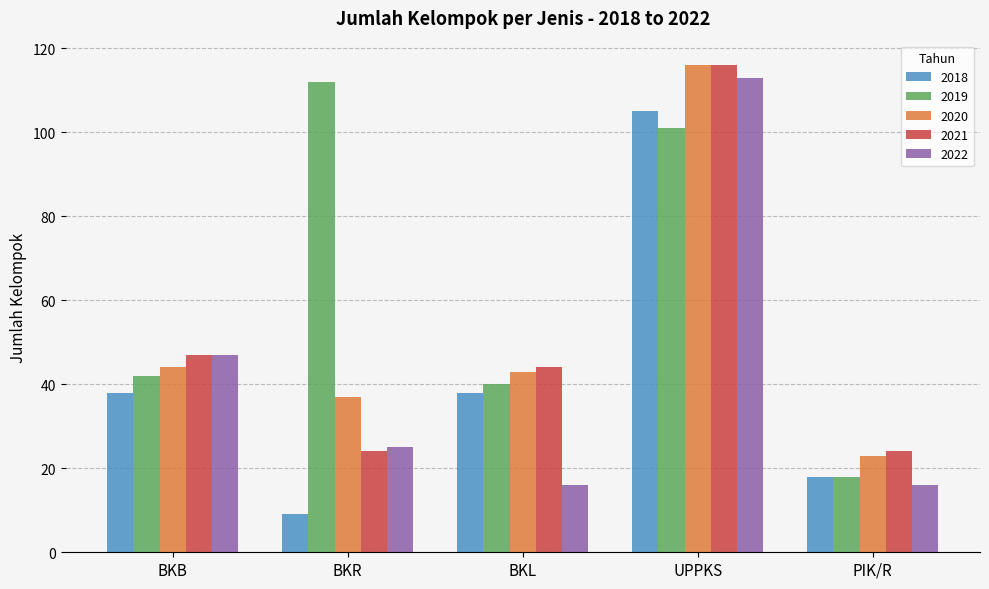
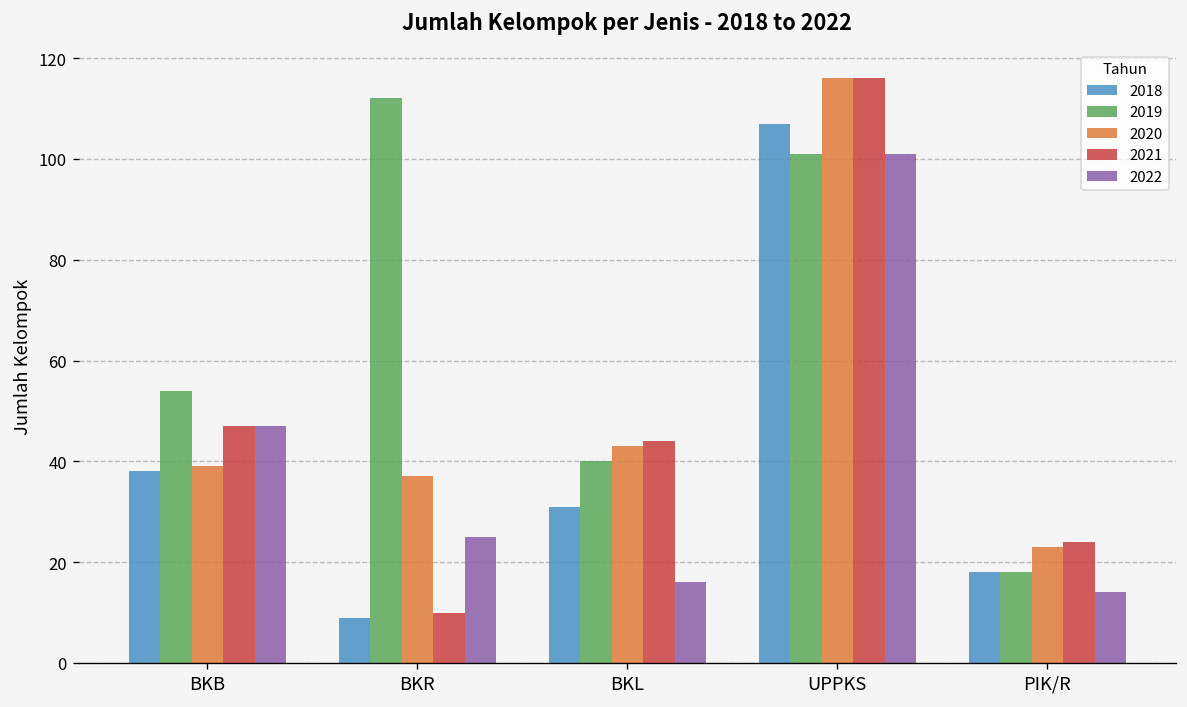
  {
    "2018": {
      "BKB": 38,
      "BKR": 9,
-     "BKL": 38,
-     "UPPKS": 105,
+     "BKL": 31,
+     "UPPKS": 107,
      "PIK/R": 18
    },
    "2019": {
-     "BKB": 42,
+     "BKB": 54,
      "BKR": 112,
      "BKL": 40,
      "UPPKS": 101,
      "PIK/R": 18
    },
    "2020": {
-     "BKB": 44,
+     "BKB": 39,
      "BKR": 37,
      "BKL": 43,
      "UPPKS": 116,
      "PIK/R": 23
    },
    "2021": {
      "BKB": 47,
-     "BKR": 24,
+     "BKR": 10,
      "BKL": 44,
      "UPPKS": 116,
      "PIK/R": 24
    },
    "2022": {
      "BKB": 47,
      "BKR": 25,
      "BKL": 16,
-     "UPPKS": 113,
-     "PIK/R": 16
+     "UPPKS": 101,
+     "PIK/R": 14
    }
  }
